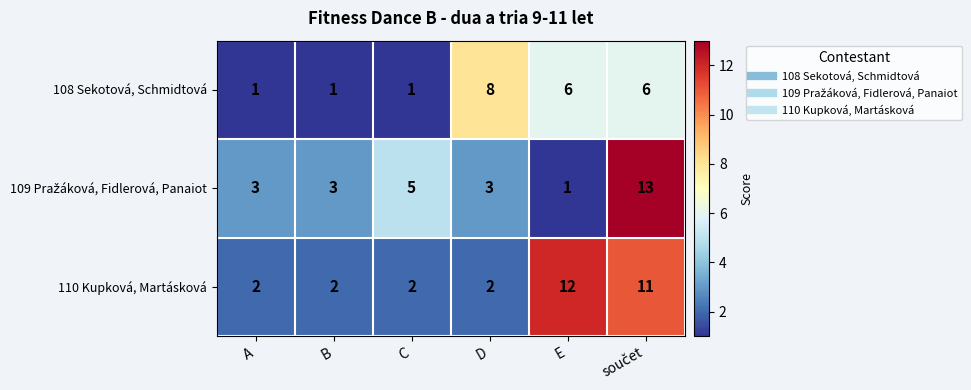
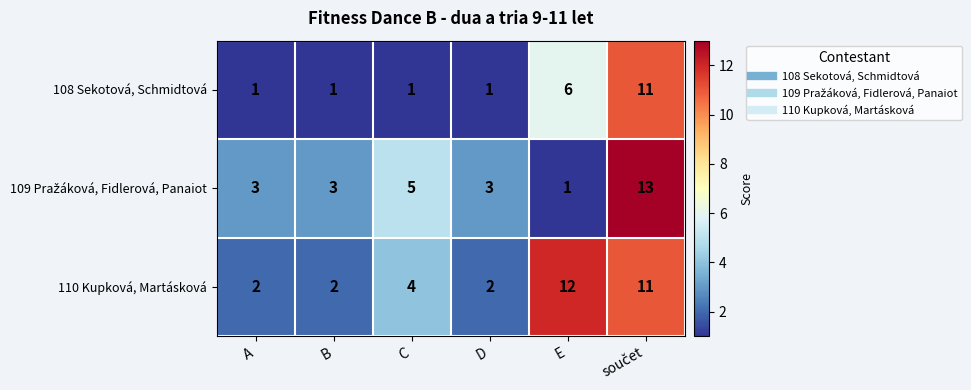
  {
    "108 Sekotová, Schmidtová": {
      "A": 1,
      "B": 1,
      "C": 1,
-     "D": 8,
+     "D": 1,
      "E": 6,
-     "součet": 6
+     "součet": 11
    },
    "109 Pražáková, Fidlerová, Panaiot": {
      "A": 3,
      "B": 3,
      "C": 5,
      "D": 3,
      "E": 1,
      "součet": 13
    },
    "110 Kupková, Martásková": {
      "A": 2,
      "B": 2,
-     "C": 2,
+     "C": 4,
      "D": 2,
      "E": 12,
      "součet": 11
    }
  }
